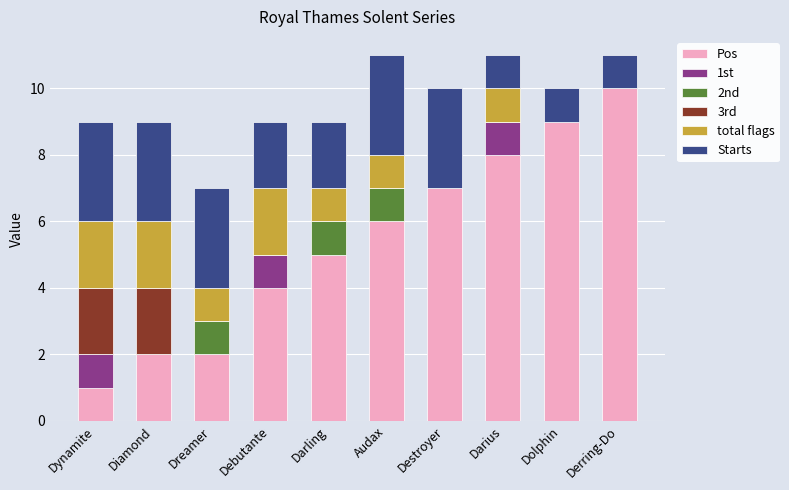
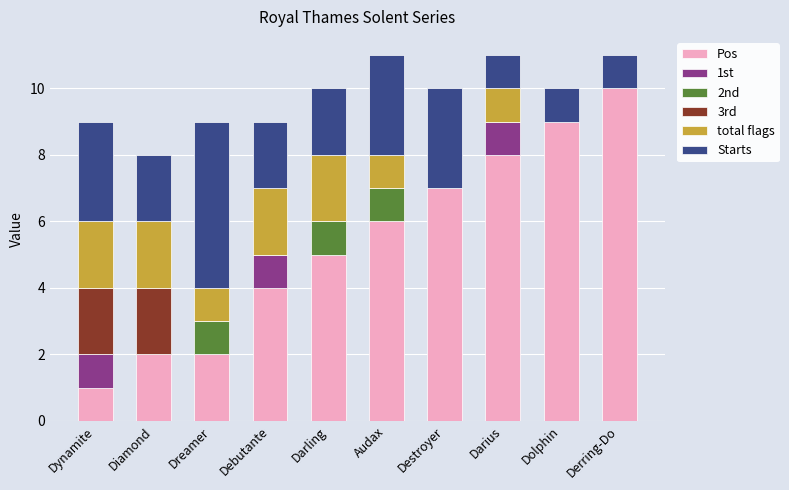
  {
    "Pos": {
      "Dynamite": 1,
      "Diamond": 2,
      "Dreamer": 2,
      "Debutante": 4,
      "Darling": 5,
      "Audax": 6,
      "Destroyer": 7,
      "Darius": 8,
      "Dolphin": 9,
      "Derring-Do": 10
    },
    "total flags": {
-     "Darling": 1
+     "Darling": 2
    },
    "Starts": {
      "Dynamite": 3,
-     "Diamond": 3,
-     "Dreamer": 3,
+     "Diamond": 2,
+     "Dreamer": 5,
      "Debutante": 2,
      "Darling": 2,
      "Audax": 3,
      "Destroyer": 3,
      "Darius": 1,
      "Dolphin": 1,
      "Derring-Do": 1
    }
  }
